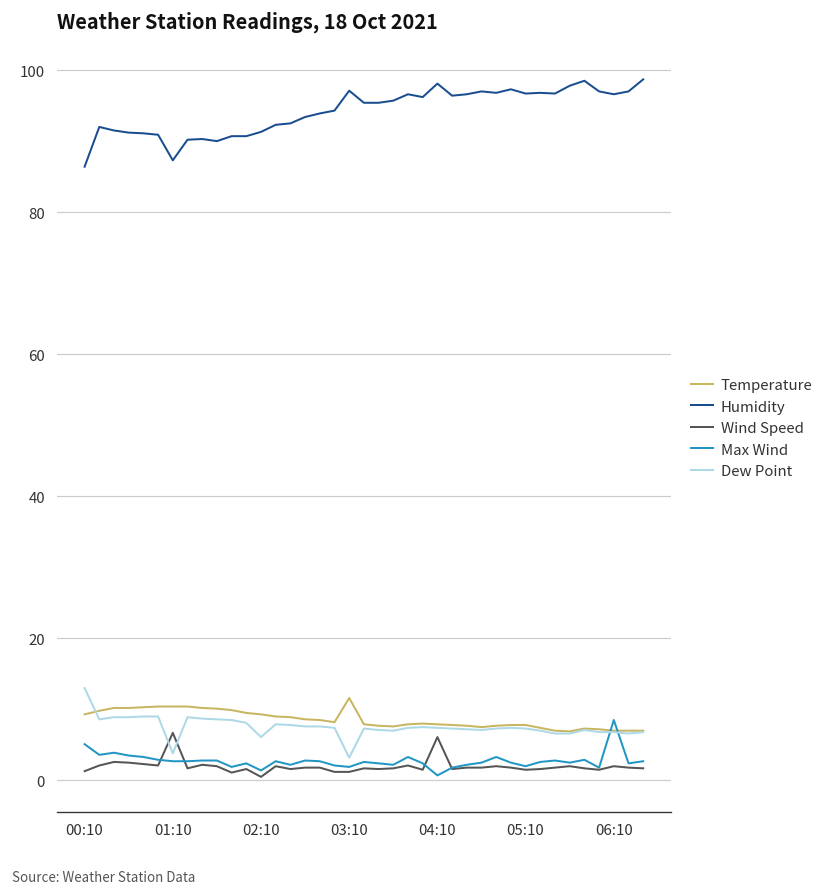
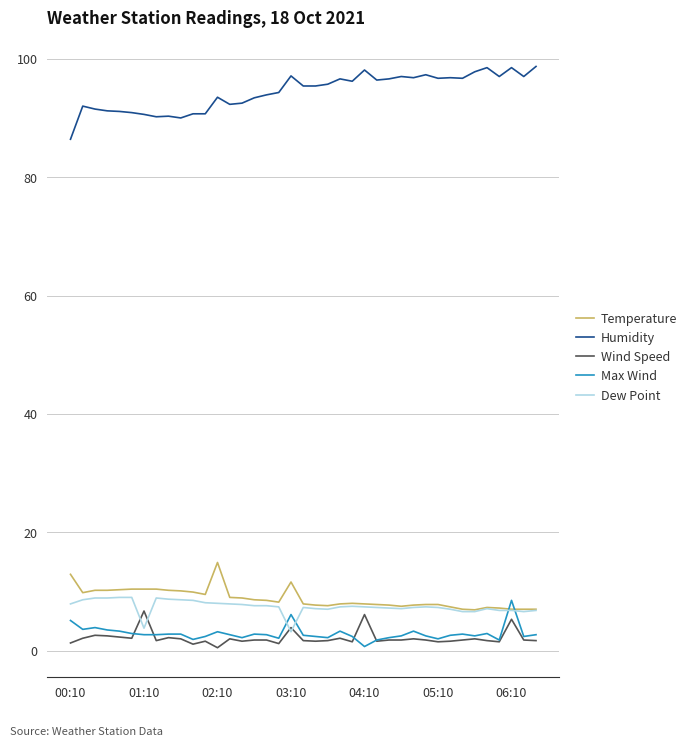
  {
    "Temperature": {
-     "00:10": 9,
+     "00:10": 13,
      "01:10": 10,
-     "02:10": 9,
+     "02:10": 15,
      "03:10": 12,
      "04:10": 8,
      "05:10": 8
    },
    "Humidity": {
      "00:10": 86,
-     "01:10": 87,
-     "02:10": 91,
+     "01:10": 91,
+     "02:10": 94,
      "03:10": 97,
      "04:10": 98,
      "05:10": 97,
-     "06:10": 97
+     "06:10": 99
    },
    "Wind Speed": {
      "00:10": 1,
      "01:10": 7,
      "02:10": 1,
-     "03:10": 1,
+     "03:10": 4,
      "04:10": 6,
      "05:10": 2,
-     "06:10": 2
+     "06:10": 5
    },
    "Max Wind": {
      "00:10": 5,
      "01:10": 3,
-     "02:10": 1,
-     "03:10": 2,
+     "02:10": 3,
+     "03:10": 6,
      "04:10": 1,
      "05:10": 2,
      "06:10": 9
    },
    "Dew Point": {
-     "00:10": 13,
+     "00:10": 8,
      "01:10": 4,
-     "02:10": 6,
+     "02:10": 8,
      "03:10": 3,
      "04:10": 7,
      "05:10": 7
    }
  }
